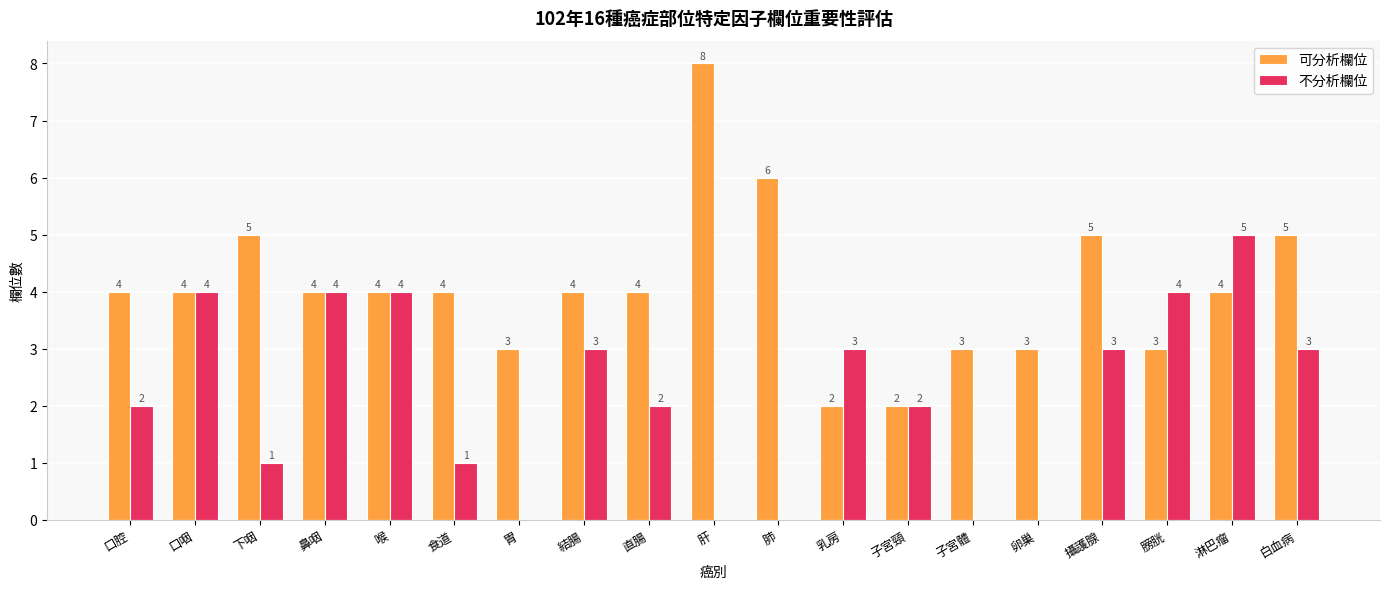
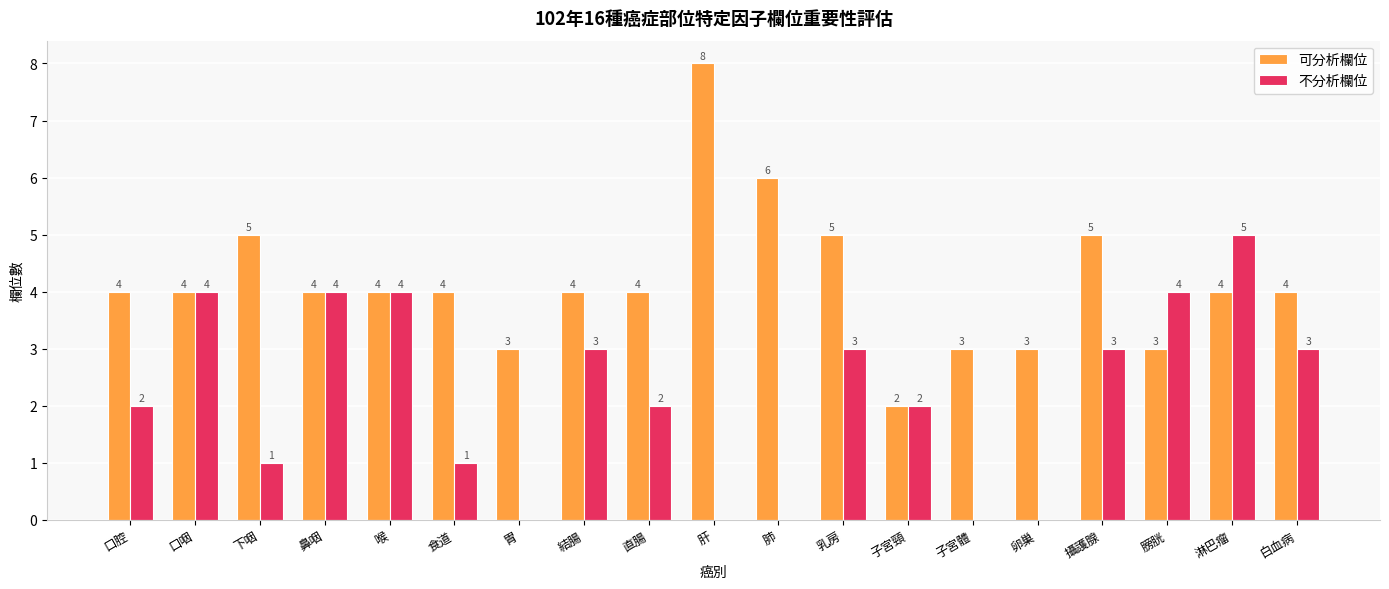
  {
    "可分析欄位": {
      "口腔": 4,
      "口咽": 4,
      "下咽": 5,
      "鼻咽": 4,
      "喉": 4,
      "食道": 4,
      "胃": 3,
      "結腸": 4,
      "直腸": 4,
      "肝": 8,
      "肺": 6,
-     "乳房": 2,
+     "乳房": 5,
      "子宮頸": 2,
      "子宮體": 3,
      "卵巢": 3,
      "攝護腺": 5,
      "膀胱": 3,
      "淋巴瘤": 4,
-     "白血病": 5
+     "白血病": 4
    },
    "不分析欄位": {
      "口腔": 2,
      "口咽": 4,
      "下咽": 1,
      "鼻咽": 4,
      "喉": 4,
      "食道": 1,
      "結腸": 3,
      "直腸": 2,
      "乳房": 3,
      "子宮頸": 2,
      "攝護腺": 3,
      "膀胱": 4,
      "淋巴瘤": 5,
      "白血病": 3
    }
  }
